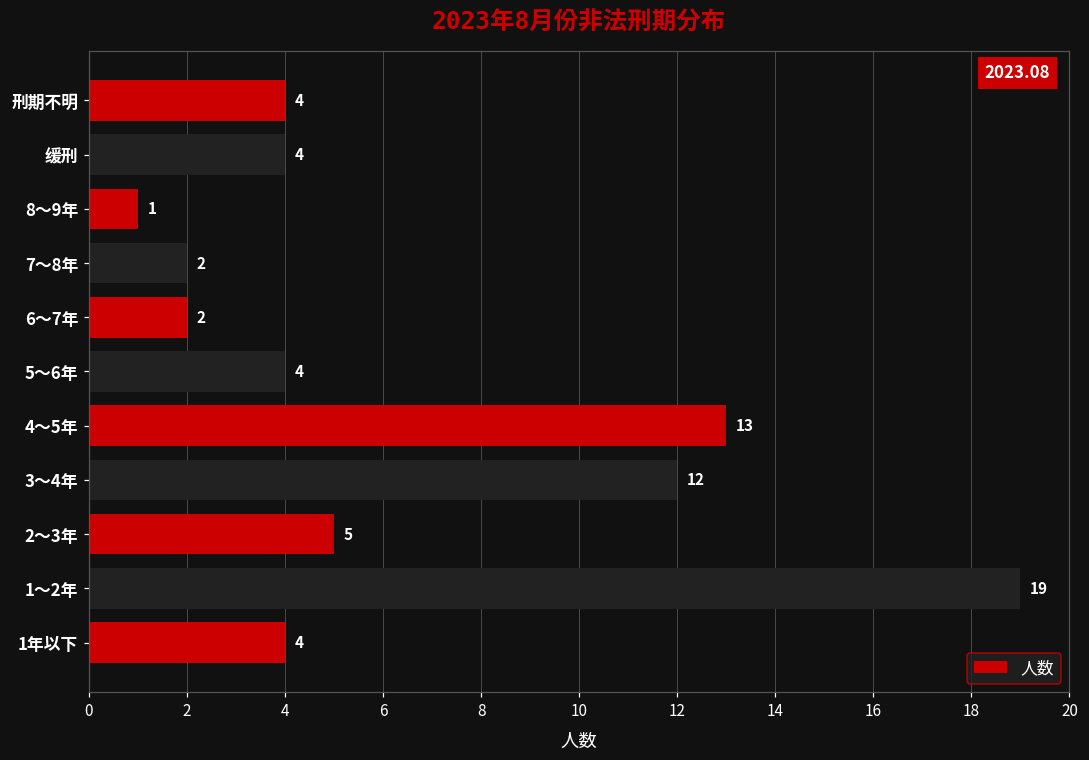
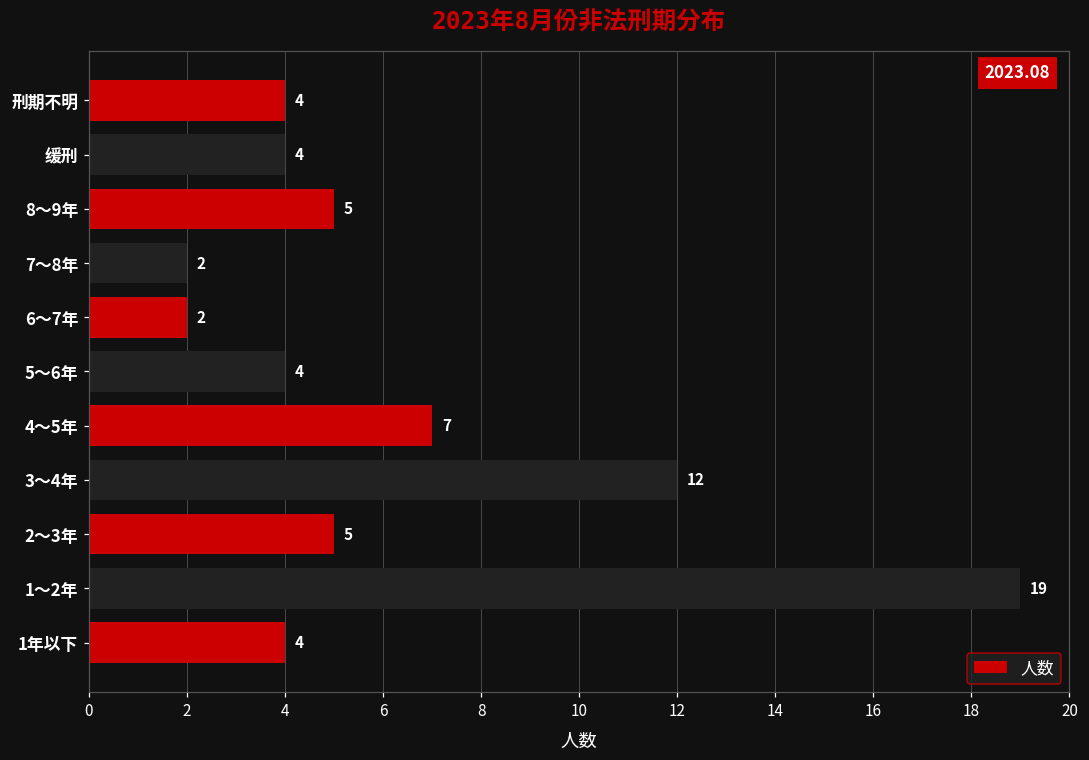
  {
    "刑期不明": 4,
    "缓刑": 4,
-   "8～9年": 1,
+   "8～9年": 5,
    "7～8年": 2,
    "6～7年": 2,
    "5～6年": 4,
-   "4～5年": 13,
+   "4～5年": 7,
    "3～4年": 12,
    "2～3年": 5,
    "1～2年": 19,
    "1年以下": 4
  }
